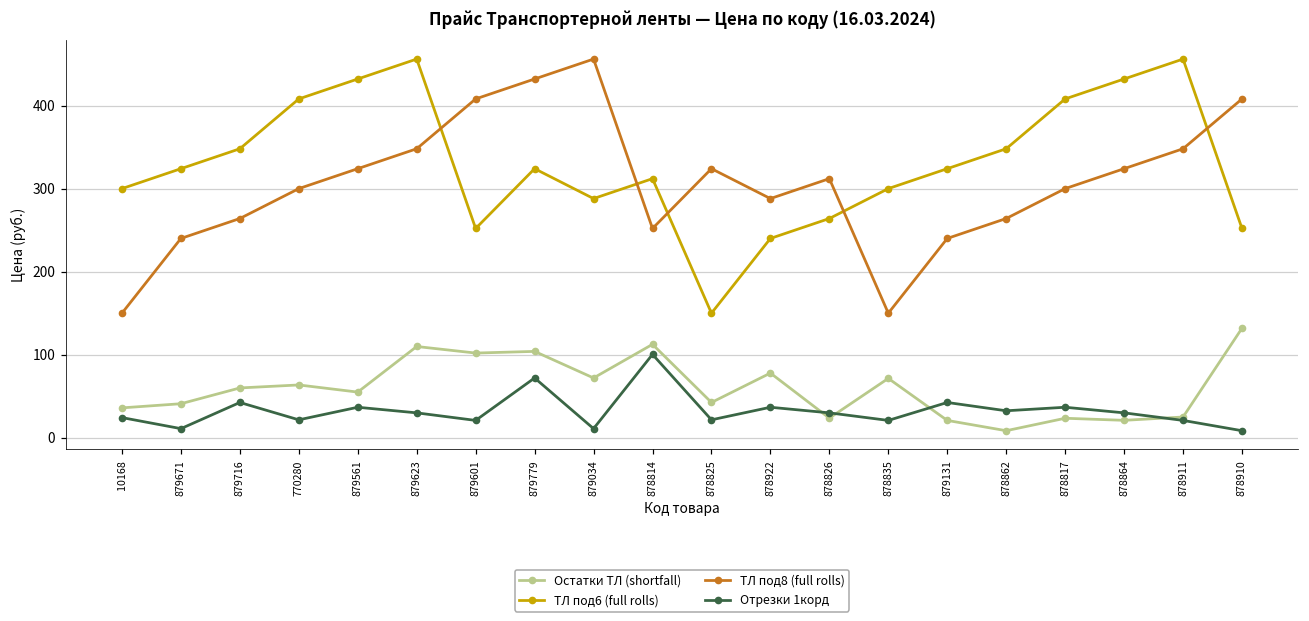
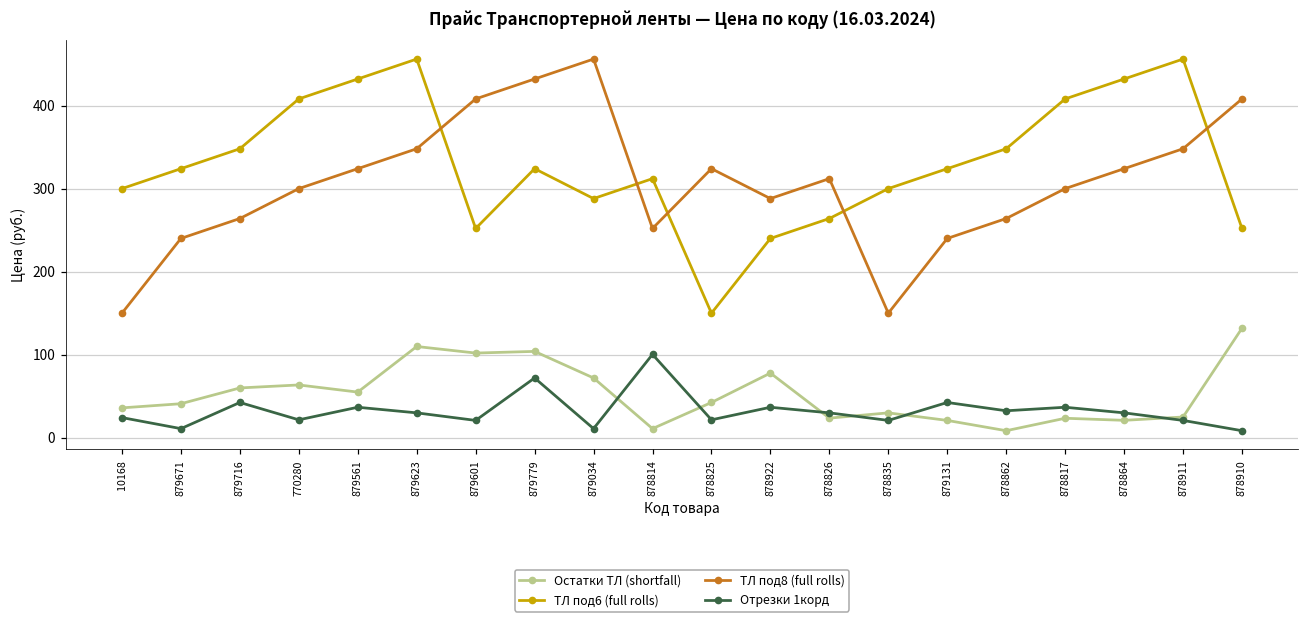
  {
    "Остатки ТЛ (shortfall)": {
      "10168": 40,
      "879671": 40,
      "879716": 60,
      "770280": 60,
      "879561": 60,
      "879623": 110,
      "879601": 100,
      "879779": 100,
      "879034": 70,
-     "878814": 110,
+     "878814": 10,
      "878825": 40,
      "878922": 80,
      "878826": 20,
-     "878835": 70,
+     "878835": 30,
      "879131": 20,
      "878862": 10,
      "878817": 20,
      "878864": 20,
      "878911": 30,
      "878910": 130
    },
    "Отрезки 1корд": {
      "10168": 20,
      "879671": 10,
      "879716": 40,
      "770280": 20,
      "879561": 40,
      "879623": 30,
      "879601": 20,
      "879779": 70,
      "879034": 10,
      "878814": 100,
      "878825": 20,
      "878922": 40,
      "878826": 30,
      "878835": 20,
      "879131": 40,
      "878862": 30,
      "878817": 40,
      "878864": 30,
      "878911": 20,
      "878910": 10
    }
  }
